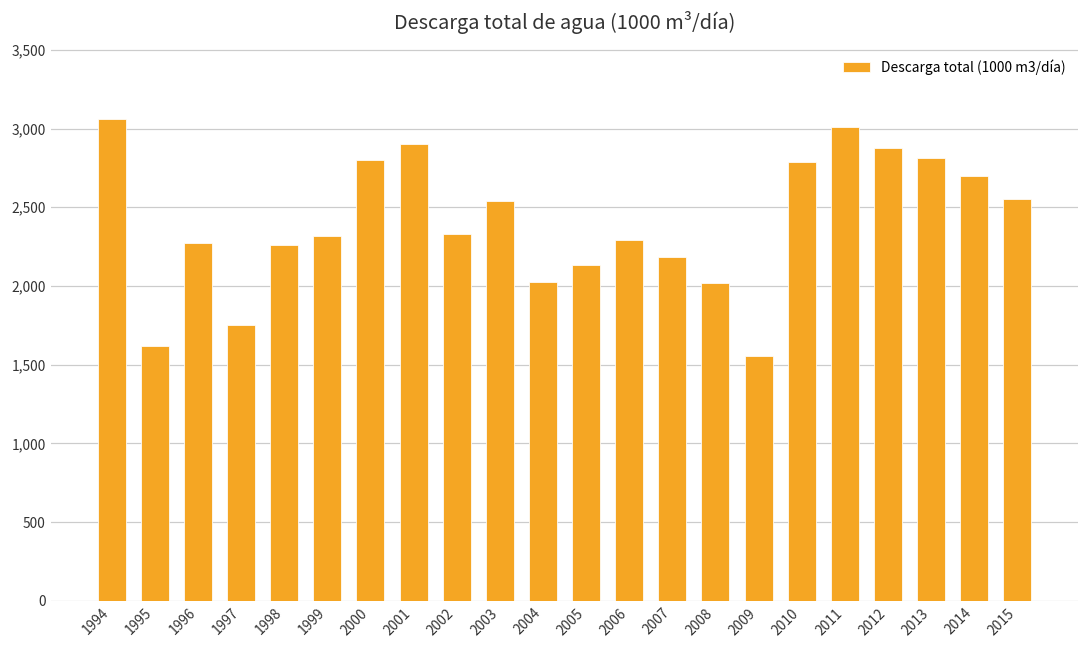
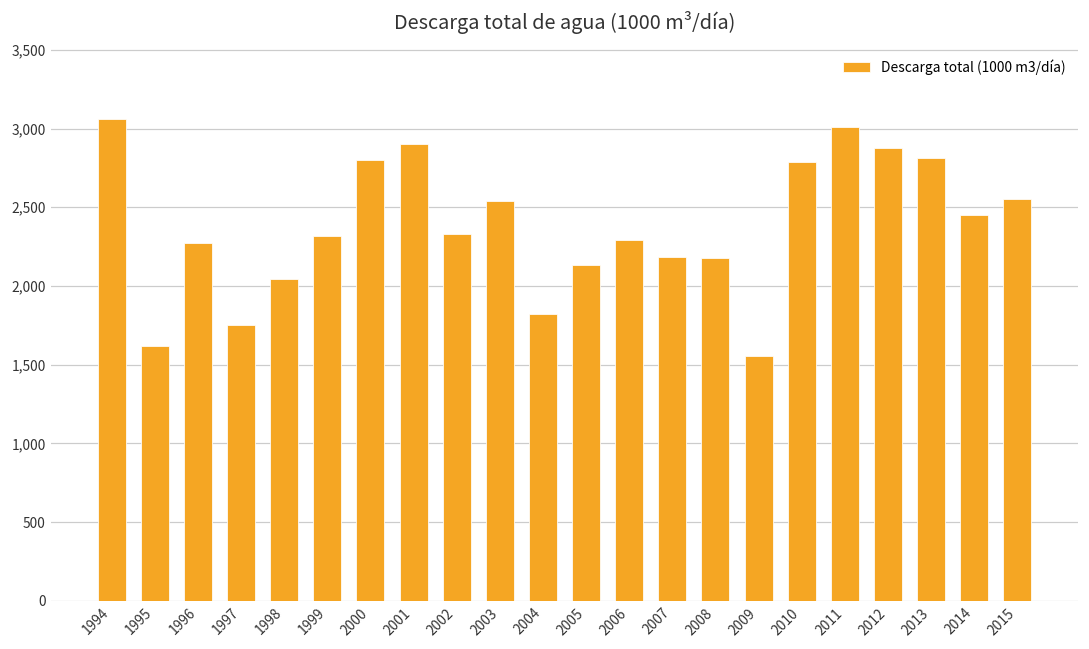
  {
    "1994": "3,060",
    "1995": "1,620",
    "1996": "2,270",
    "1997": "1,750",
-   "1998": "2,260",
+   "1998": "2,050",
    "1999": "2,320",
    "2000": "2,800",
    "2001": "2,900",
    "2002": "2,330",
    "2003": "2,540",
-   "2004": "2,030",
+   "2004": "1,820",
    "2005": "2,130",
    "2006": "2,290",
    "2007": "2,190",
-   "2008": "2,020",
+   "2008": "2,180",
    "2009": "1,560",
    "2010": "2,790",
    "2011": "3,010",
    "2012": "2,880",
    "2013": "2,810",
-   "2014": "2,700",
+   "2014": "2,450",
    "2015": "2,560"
  }
